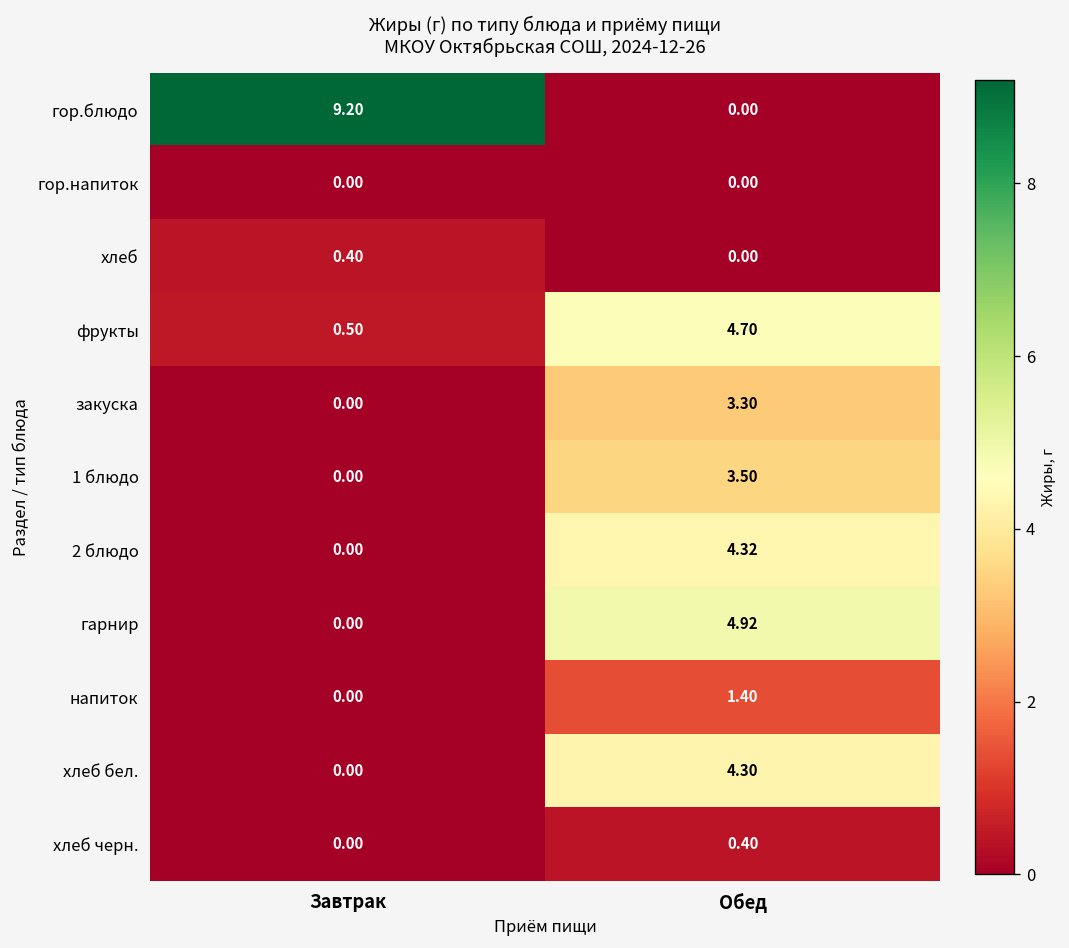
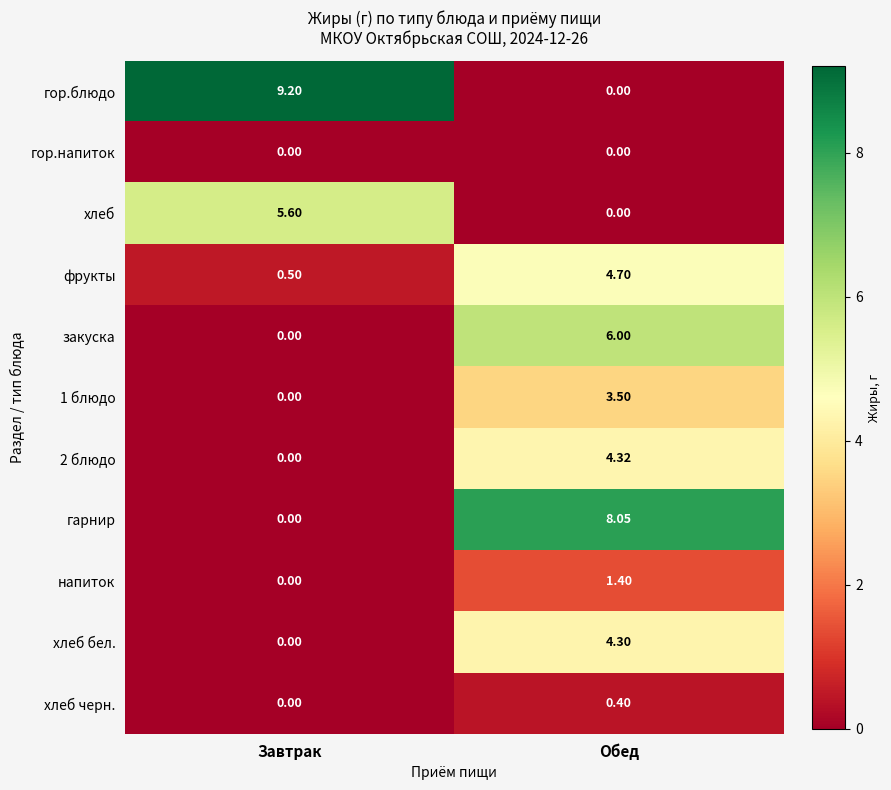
  {
    "гор.блюдо": {
      "Завтрак": 9.20,
      "Обед": 0.00
    },
    "гор.напиток": {
      "Завтрак": 0.00,
      "Обед": 0.00
    },
    "хлеб": {
-     "Завтрак": 0.40,
+     "Завтрак": 5.60,
      "Обед": 0.00
    },
    "фрукты": {
      "Завтрак": 0.50,
      "Обед": 4.70
    },
    "закуска": {
      "Завтрак": 0.00,
-     "Обед": 3.30
+     "Обед": 6.00
    },
    "1 блюдо": {
      "Завтрак": 0.00,
      "Обед": 3.50
    },
    "2 блюдо": {
      "Завтрак": 0.00,
      "Обед": 4.32
    },
    "гарнир": {
      "Завтрак": 0.00,
-     "Обед": 4.92
+     "Обед": 8.05
    },
    "напиток": {
      "Завтрак": 0.00,
      "Обед": 1.40
    },
    "хлеб бел.": {
      "Завтрак": 0.00,
      "Обед": 4.30
    },
    "хлеб черн.": {
      "Завтрак": 0.00,
      "Обед": 0.40
    }
  }
